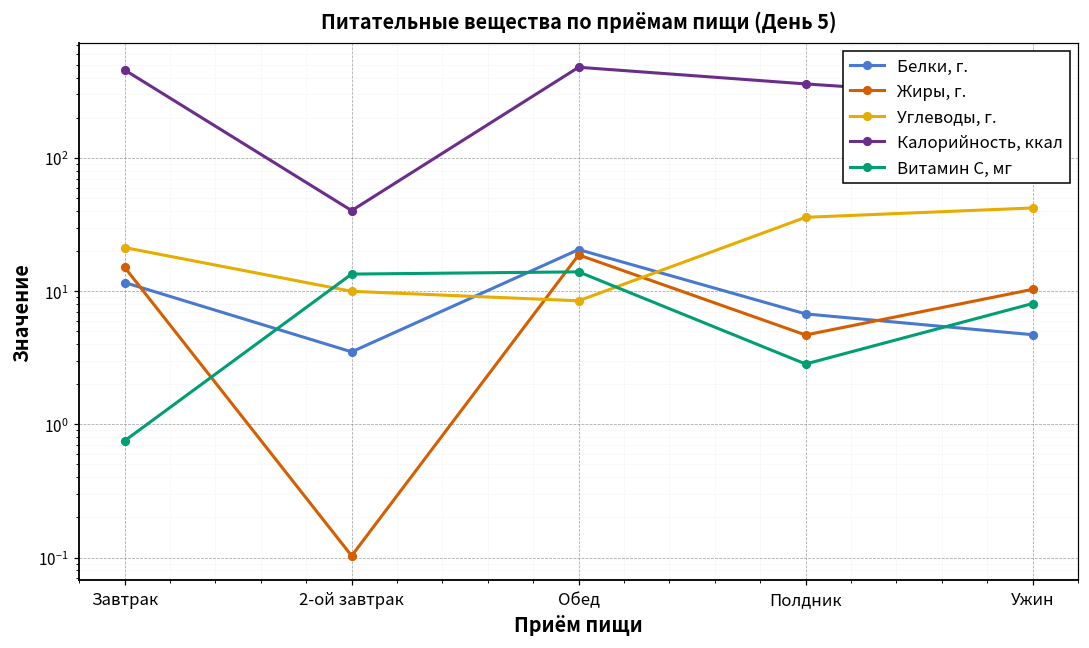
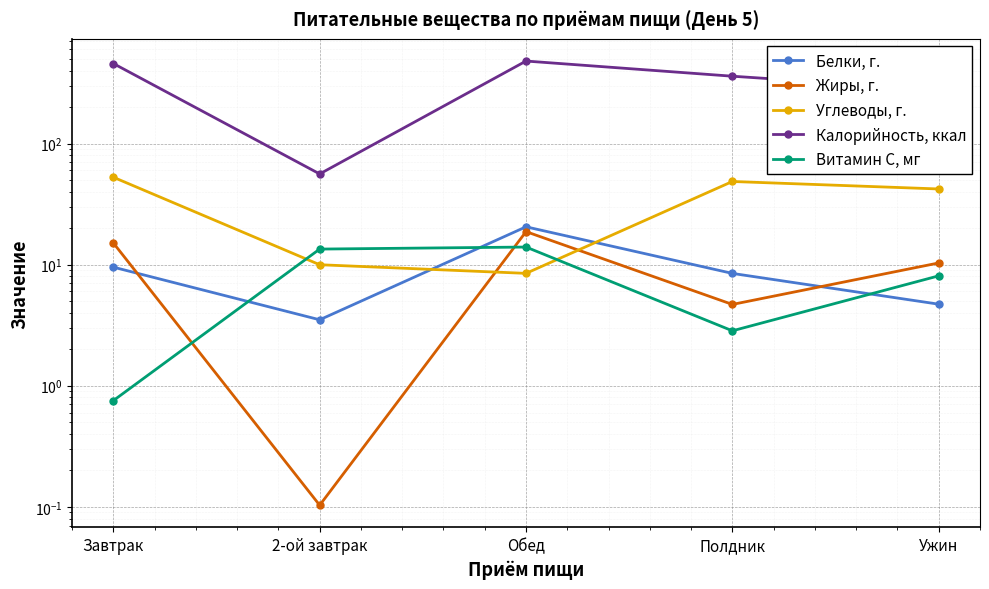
  {
    "Белки, г.": {
-     "Завтрак": 12,
+     "Завтрак": 10,
      "2-ой завтрак": 3.5,
      "Обед": 21,
-     "Полдник": 7,
+     "Полдник": 8,
      "Ужин": 4.7
    },
    "Жиры, г.": {
      "Завтрак": 15,
      "2-ой завтрак": 0.10,
      "Обед": 19,
      "Полдник": 4.7,
      "Ужин": 10
    },
    "Углеводы, г.": {
-     "Завтрак": 21,
+     "Завтрак": 50,
      "2-ой завтрак": 10,
      "Обед": 8,
-     "Полдник": 36,
+     "Полдник": 49,
      "Ужин": 42
    },
    "Калорийность, ккал": {
      "Завтрак": 460,
-     "2-ой завтрак": 40,
+     "2-ой завтрак": 60,
      "Обед": 480,
      "Полдник": 360
    },
    "Витамин С, мг": {
      "Завтрак": 0.8,
      "2-ой завтрак": 13,
      "Обед": 14,
      "Полдник": 2.8,
      "Ужин": 8
    }
  }
